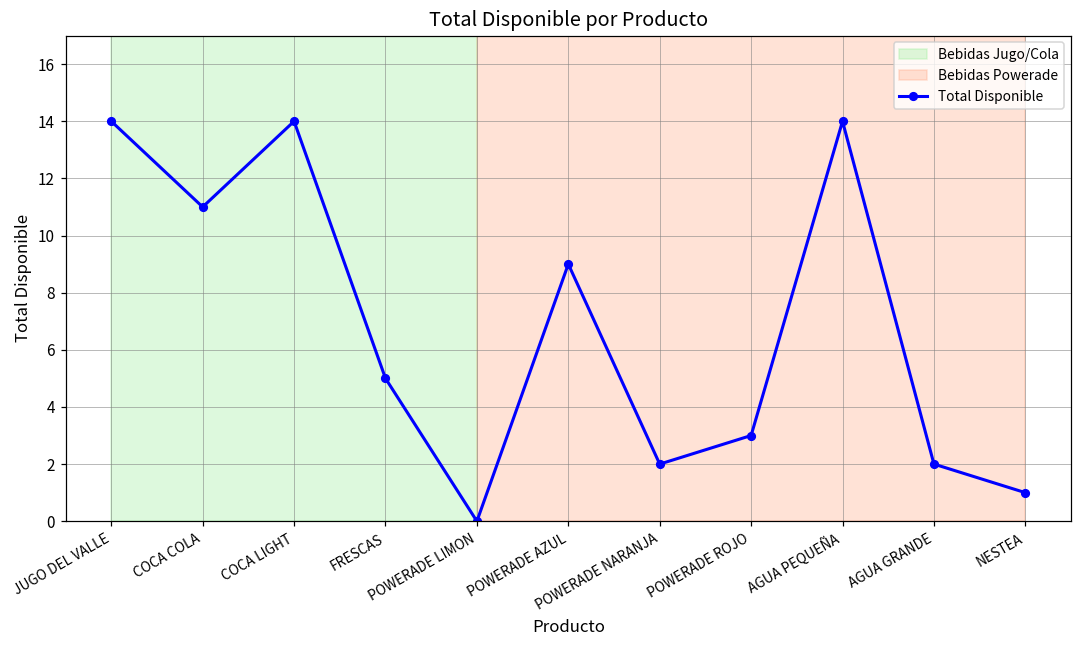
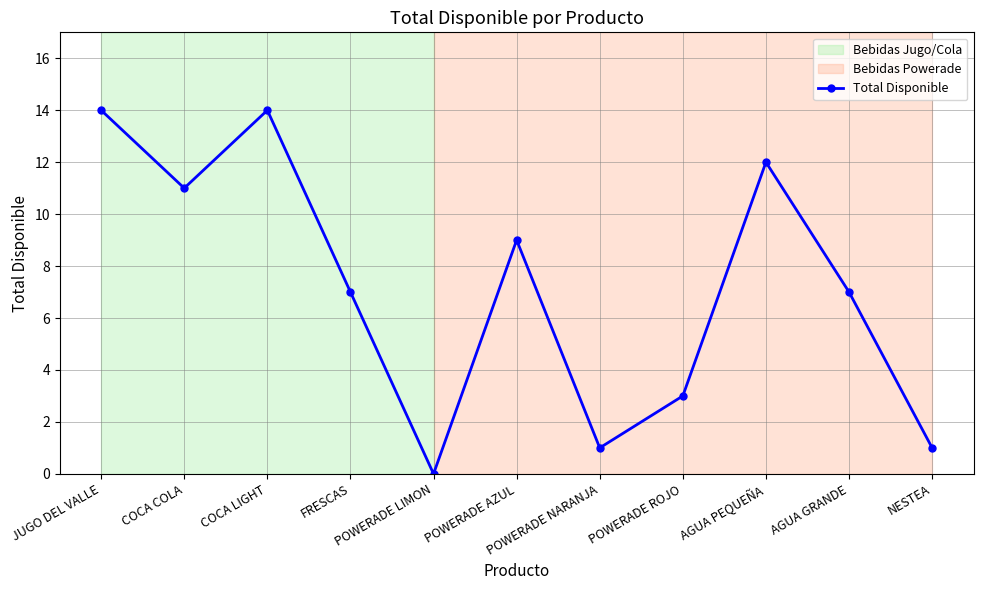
  {
    "JUGO DEL VALLE": 14,
    "COCA COLA": 11,
    "COCA LIGHT": 14,
-   "FRESCAS": 5,
+   "FRESCAS": 7,
    "POWERADE LIMON": 0,
    "POWERADE AZUL": 9,
-   "POWERADE NARANJA": 2,
+   "POWERADE NARANJA": 1,
    "POWERADE ROJO": 3,
-   "AGUA PEQUEÑA": 14,
-   "AGUA GRANDE": 2,
+   "AGUA PEQUEÑA": 12,
+   "AGUA GRANDE": 7,
    "NESTEA": 1
  }
